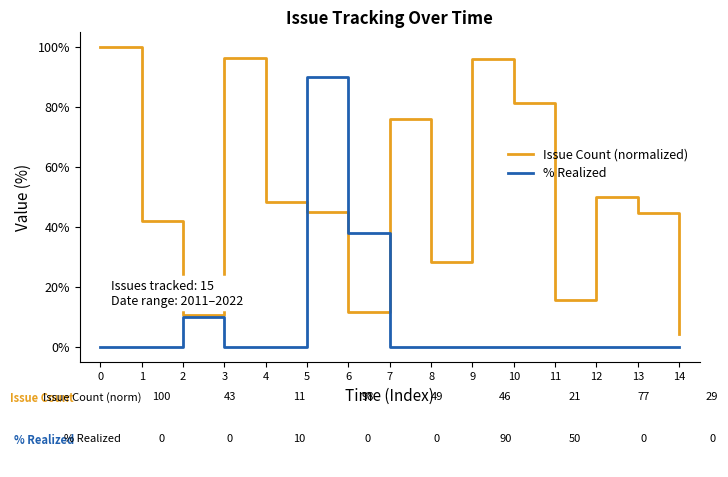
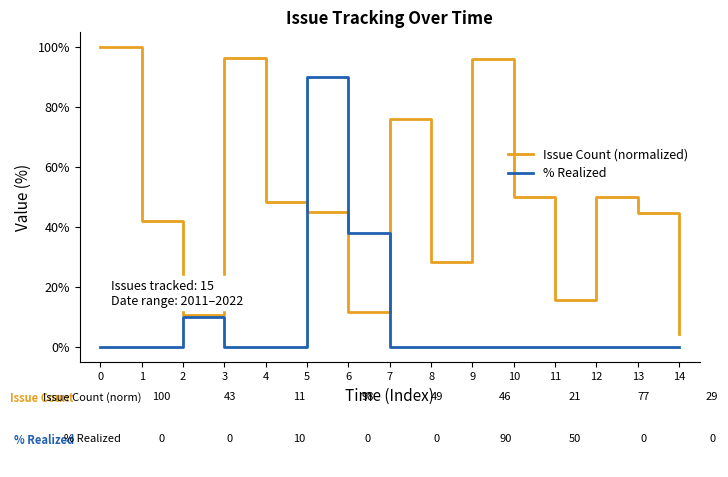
  {
    "Issue Count (normalized)": {
      "0": "100%",
      "1": "42%",
      "3": "96%",
      "4": "48%",
      "5": "45%",
      "6": "12%",
      "7": "76%",
      "8": "28%",
      "9": "96%",
-     "10": "81%",
+     "10": "50%",
      "11": "16%",
      "12": "50%",
      "13": "45%",
      "14": "4%"
    },
    "% Realized": {
      "0": "0%",
      "1": "0%",
      "3": "0%",
      "4": "0%",
      "5": "90%",
      "6": "38%",
      "7": "0%",
      "8": "0%",
      "9": "0%",
      "10": "0%",
      "11": "0%",
      "12": "0%",
      "13": "0%",
      "14": "0%"
    }
  }
